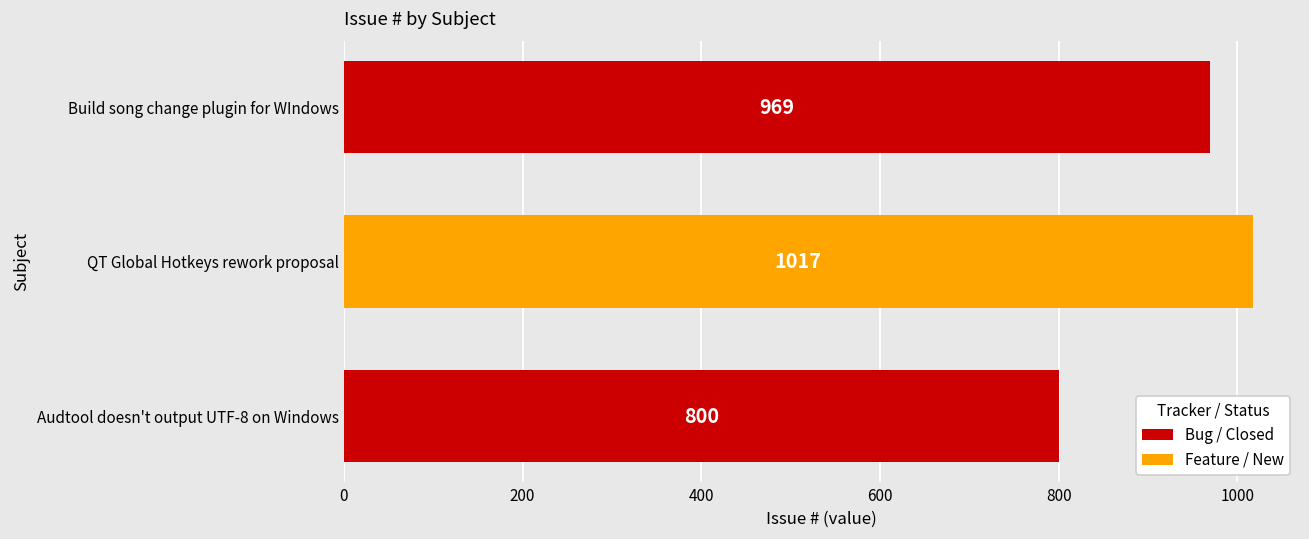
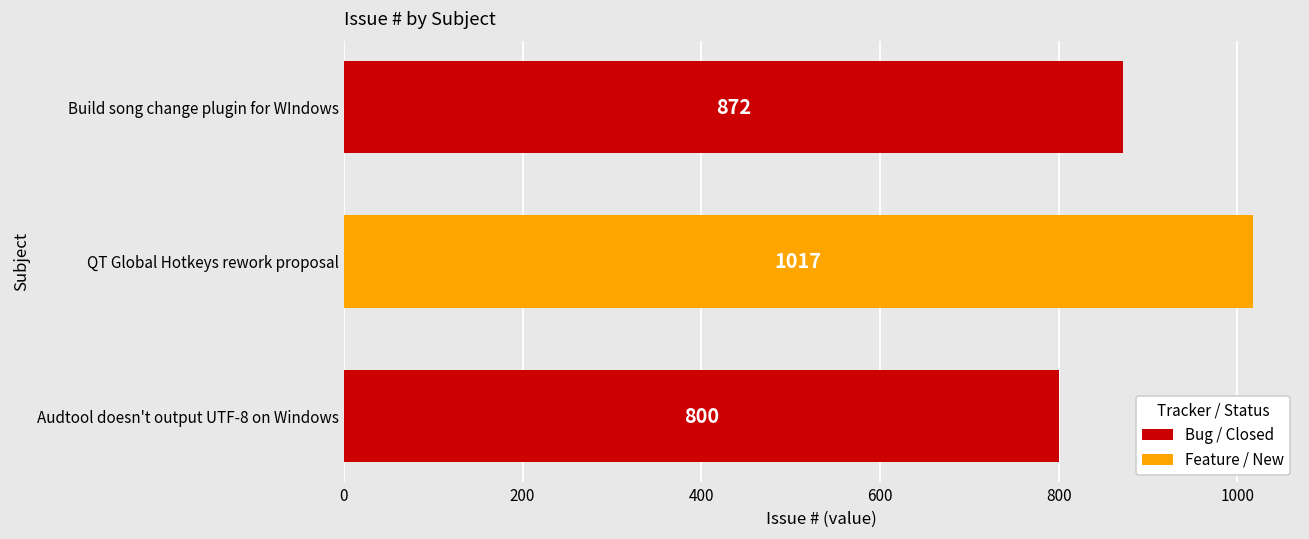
  {
-   "Build song change plugin for WIndows": 969,
+   "Build song change plugin for WIndows": 872,
    "QT Global Hotkeys rework proposal": 1017,
    "Audtool doesn't output UTF-8 on Windows": 800
  }
